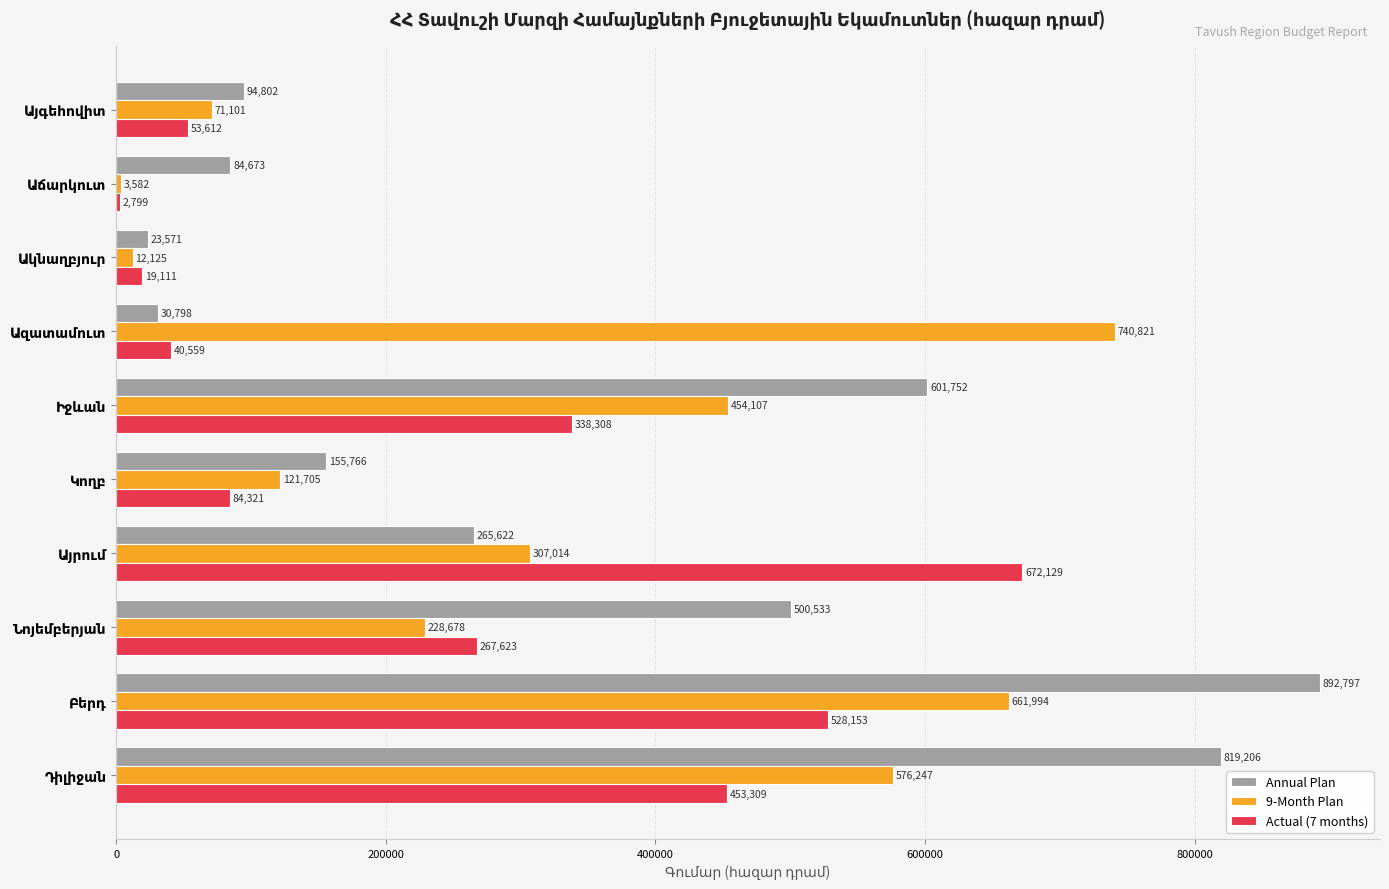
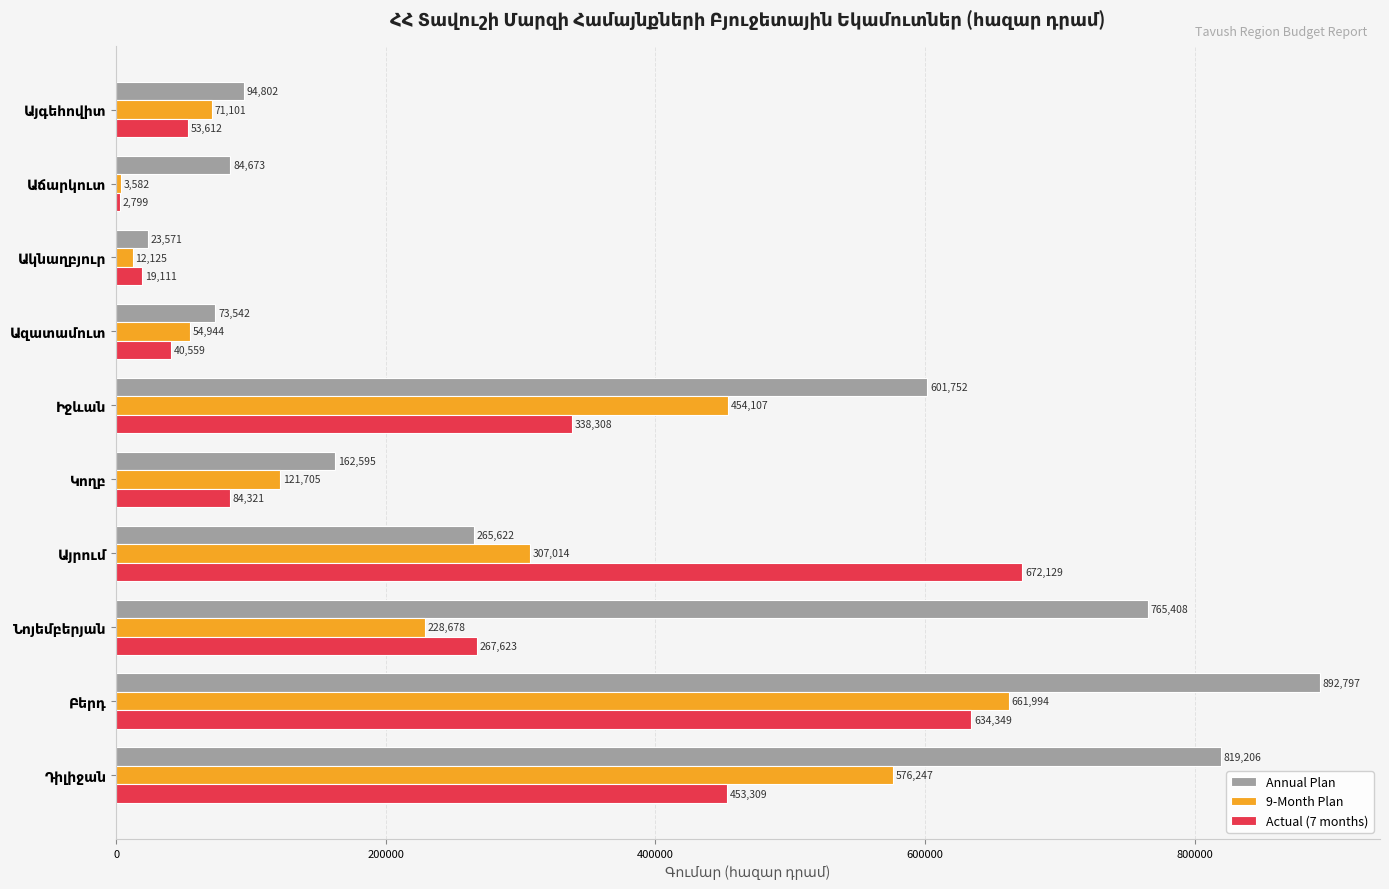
  {
    "Annual Plan": {
      "Այգեհովիտ": "94,802",
      "Աճարկուտ": "84,673",
      "Ակնաղբյուր": "23,571",
-     "Ազատամուտ": "30,798",
+     "Ազատամուտ": "73,542",
      "Իջևան": "601,752",
-     "Կողբ": "155,766",
+     "Կողբ": "162,595",
      "Այրում": "265,622",
-     "Նոյեմբերյան": "500,533",
+     "Նոյեմբերյան": "765,408",
      "Բերդ": "892,797",
      "Դիլիջան": "819,206"
    },
    "9-Month Plan": {
      "Այգեհովիտ": "71,101",
      "Աճարկուտ": "3,582",
      "Ակնաղբյուր": "12,125",
-     "Ազատամուտ": "740,821",
+     "Ազատամուտ": "54,944",
      "Իջևան": "454,107",
      "Կողբ": "121,705",
      "Այրում": "307,014",
      "Նոյեմբերյան": "228,678",
      "Բերդ": "661,994",
      "Դիլիջան": "576,247"
    },
    "Actual (7 months)": {
      "Այգեհովիտ": "53,612",
      "Աճարկուտ": "2,799",
      "Ակնաղբյուր": "19,111",
      "Ազատամուտ": "40,559",
      "Իջևան": "338,308",
      "Կողբ": "84,321",
      "Այրում": "672,129",
      "Նոյեմբերյան": "267,623",
-     "Բերդ": "528,153",
+     "Բերդ": "634,349",
      "Դիլիջան": "453,309"
    }
  }
